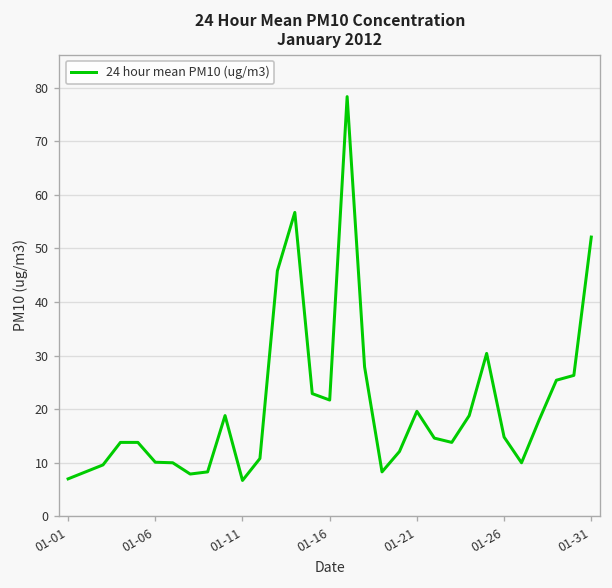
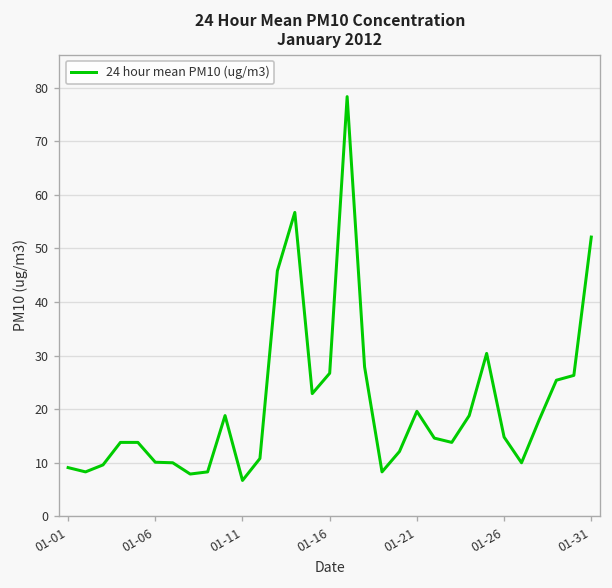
  {
-   "01-01": 7,
+   "01-01": 9,
    "01-06": 10,
    "01-11": 7,
-   "01-16": 22,
+   "01-16": 27,
    "01-21": 20,
    "01-26": 15,
    "01-31": 52
  }
